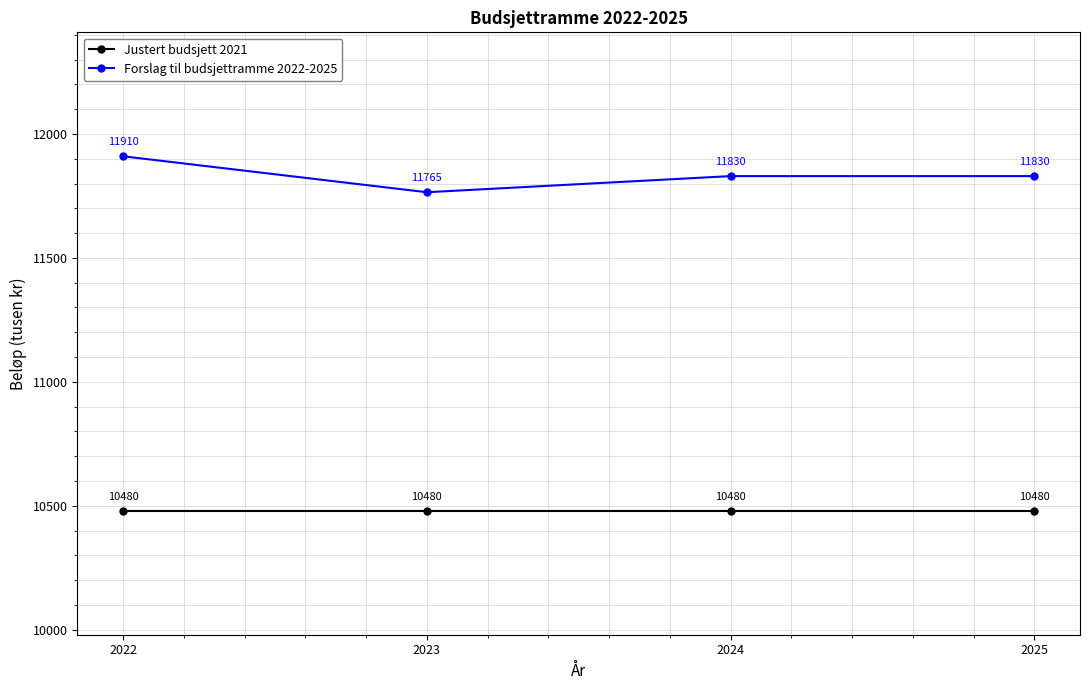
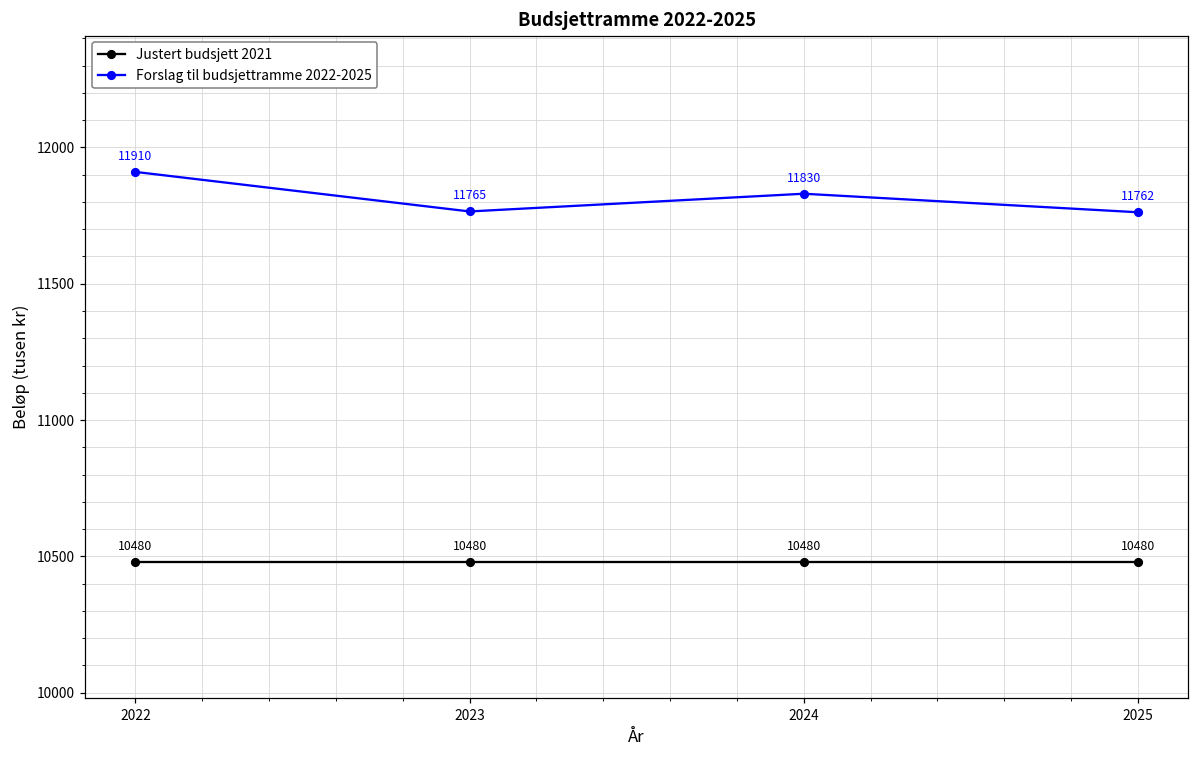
  {
    "Justert budsjett 2021": {
      "2022": 10480,
      "2023": 10480,
      "2024": 10480,
      "2025": 10480
    },
    "Forslag til budsjettramme 2022-2025": {
      "2022": 11910,
      "2023": 11765,
      "2024": 11830,
-     "2025": 11830
+     "2025": 11762
    }
  }
